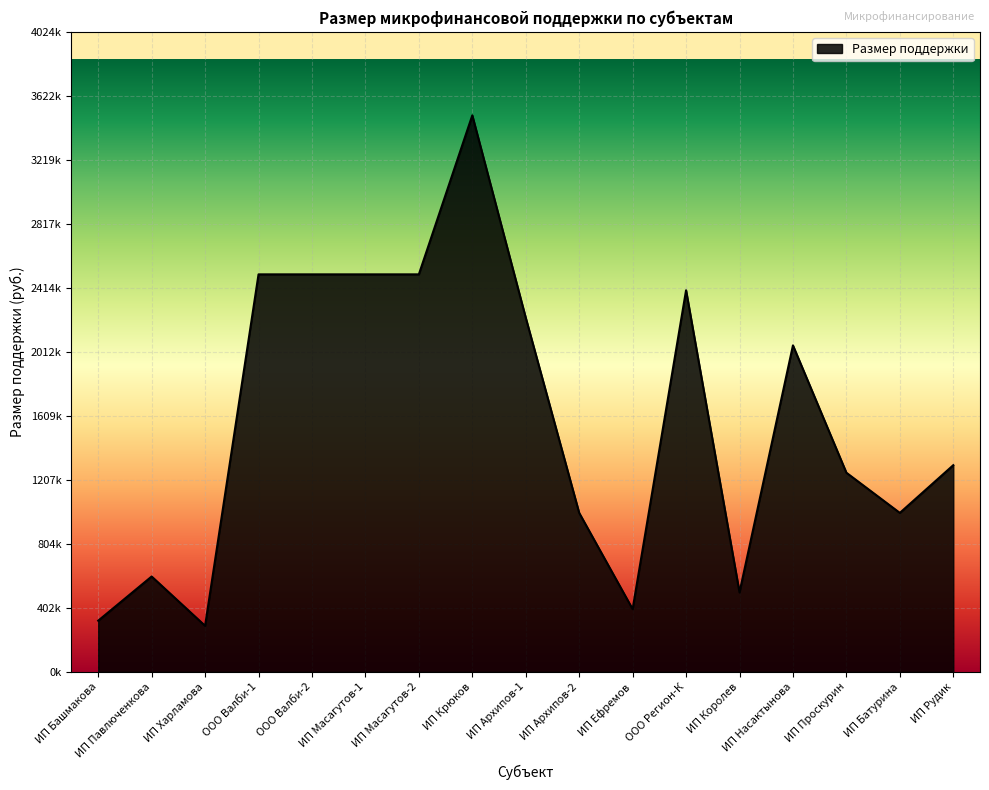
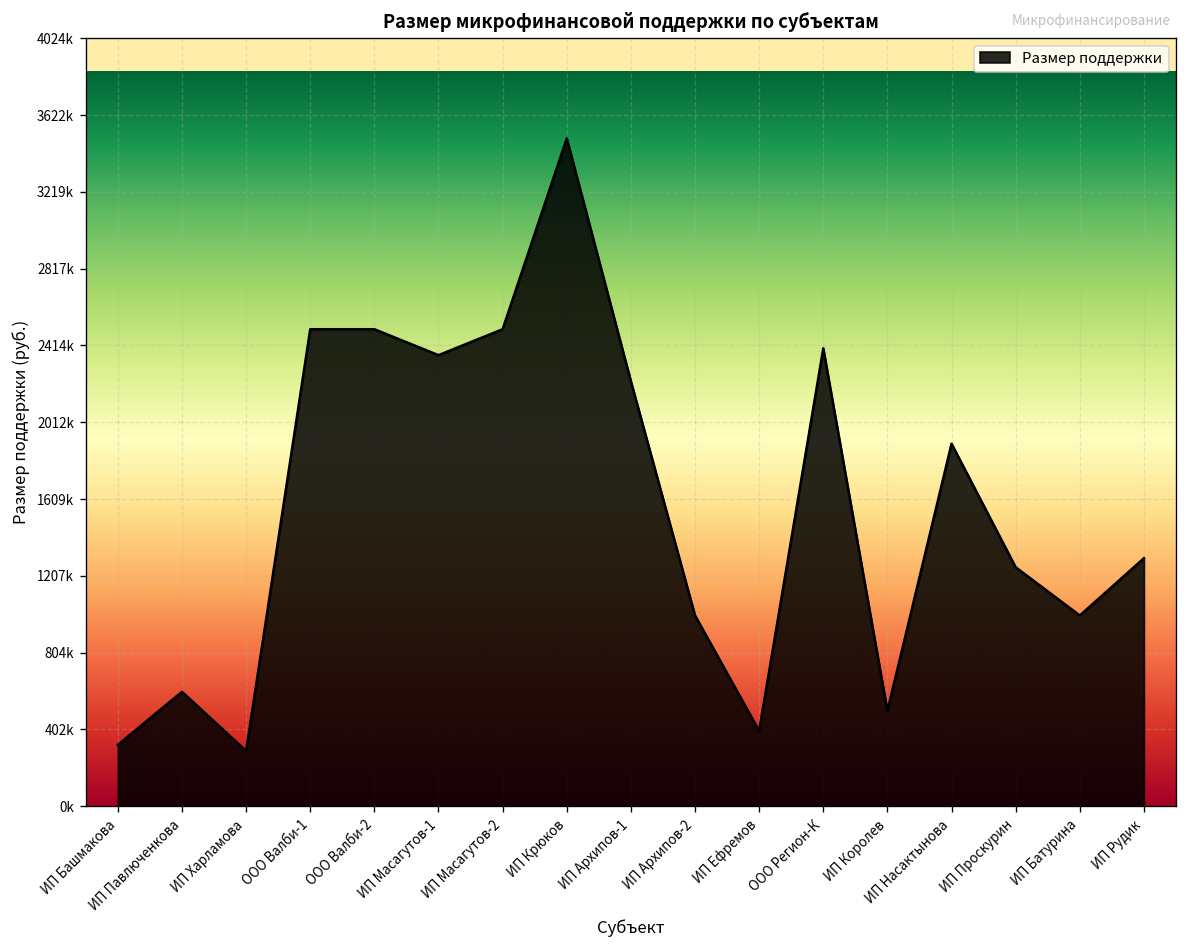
  {
    "ИП Башмакова": 320000,
    "ИП Павлюченкова": 600000,
    "ИП Харламова": 290000,
    "ООО Валби-1": 2500000,
    "ООО Валби-2": 2500000,
-   "ИП Масагутов-1": 2500000,
+   "ИП Масагутов-1": 2360000,
    "ИП Масагутов-2": 2500000,
    "ИП Крюков": 3500000,
    "ИП Архипов-1": 2230000,
    "ИП Архипов-2": 1000000,
    "ИП Ефремов": 390000,
    "ООО Регион-К": 2400000,
    "ИП Королев": 500000,
-   "ИП Насактынова": 2050000,
+   "ИП Насактынова": 1900000,
    "ИП Проскурин": 1250000,
    "ИП Батурина": 1000000,
    "ИП Рудик": 1300000
  }
